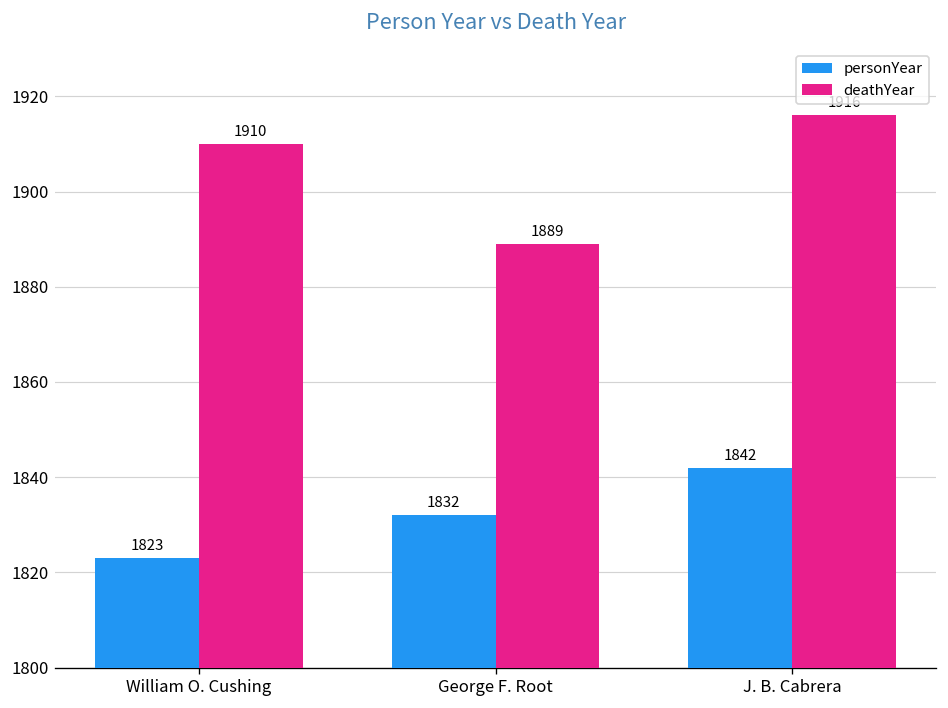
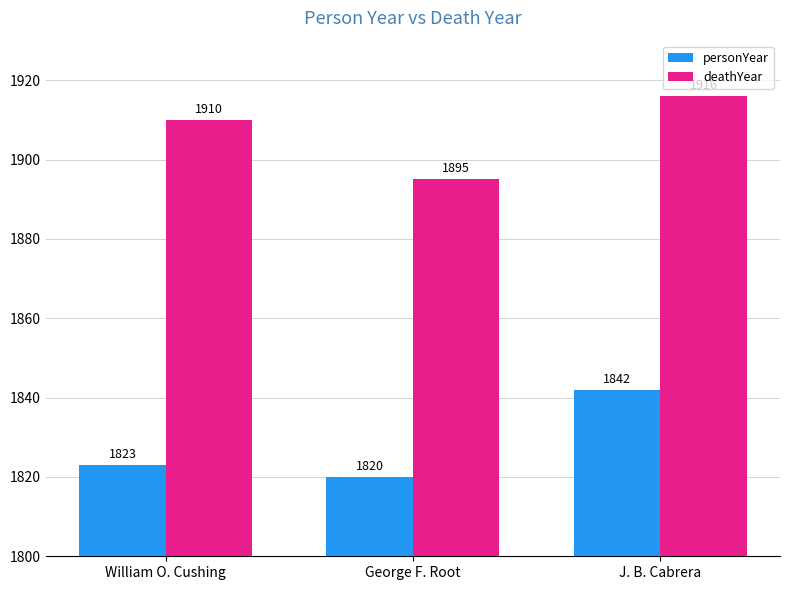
  {
    "personYear": {
      "William O. Cushing": 1823,
-     "George F. Root": 1832,
+     "George F. Root": 1820,
      "J. B. Cabrera": 1842
    },
    "deathYear": {
      "William O. Cushing": 1910,
-     "George F. Root": 1889
+     "George F. Root": 1895
    }
  }
